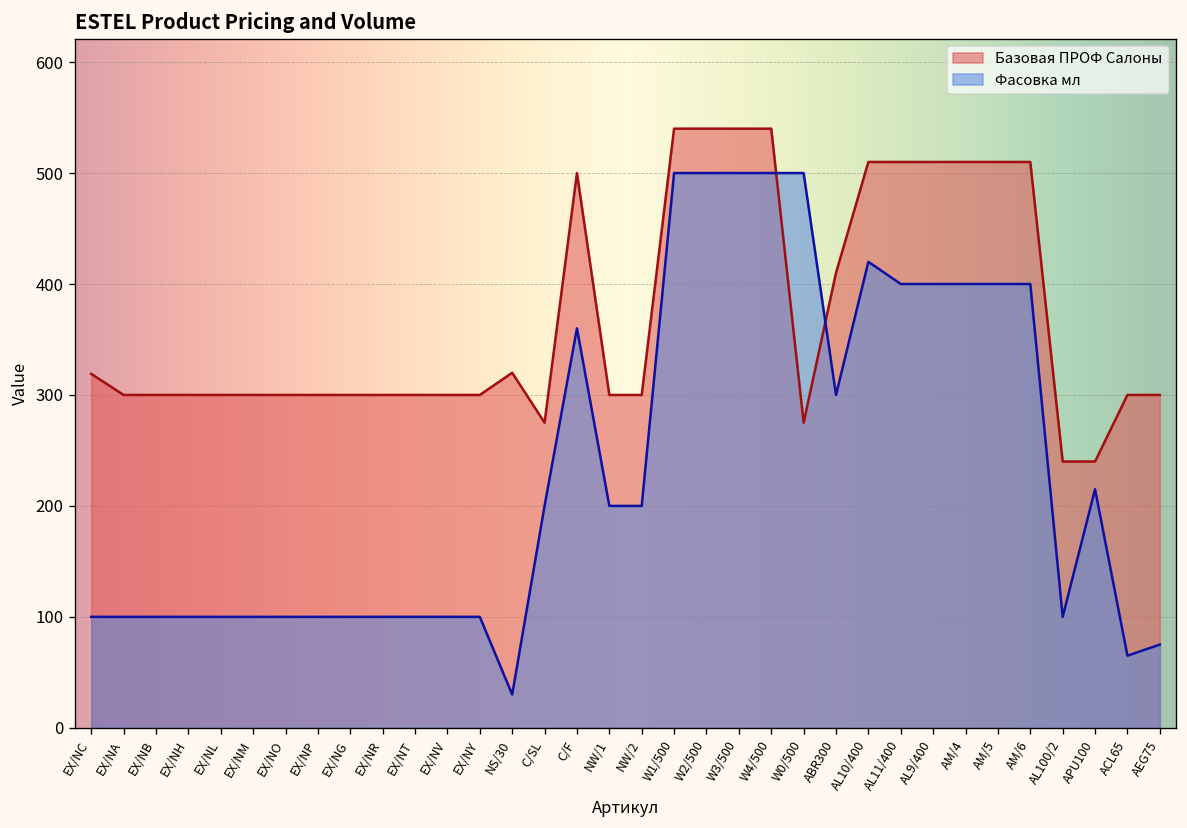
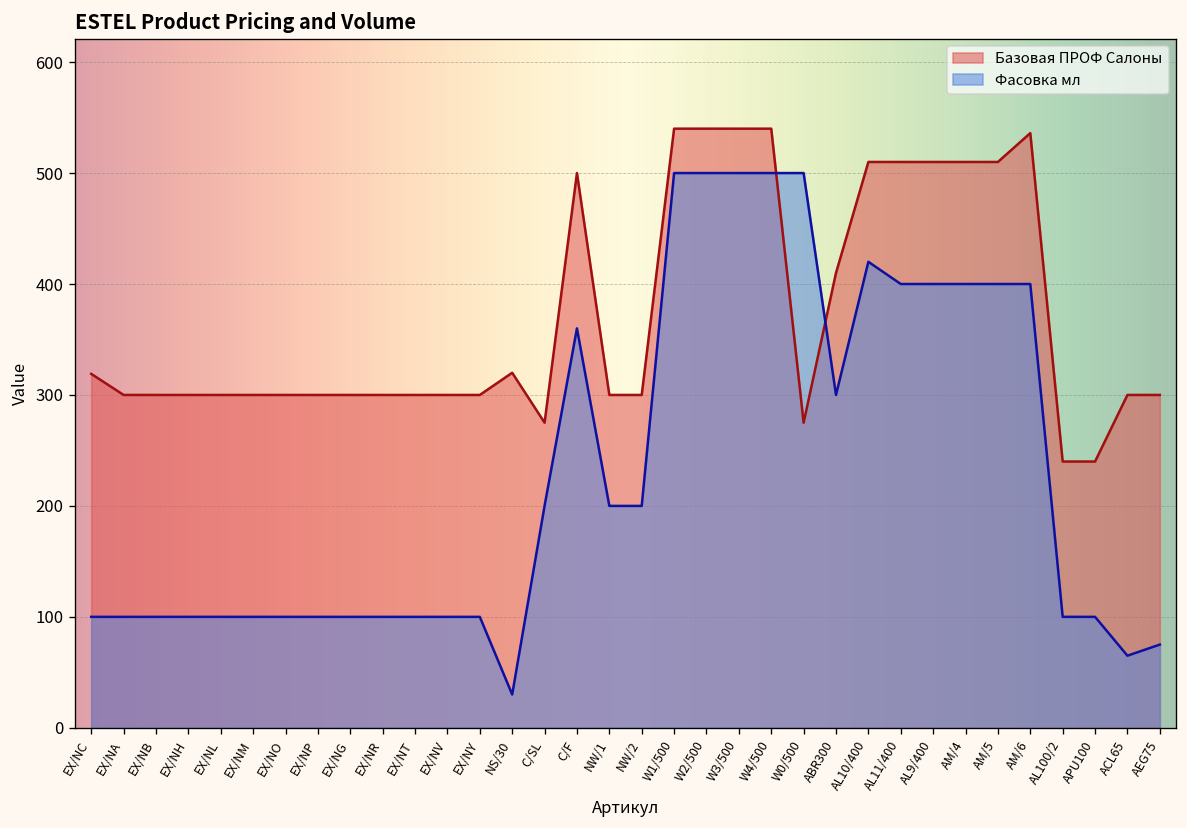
  {
    "Базовая ПРОФ Салоны": {
      "EX/NC": 320,
      "EX/NA": 300,
      "EX/NB": 300,
      "EX/NH": 300,
      "EX/NL": 300,
      "EX/NM": 300,
      "EX/NO": 300,
      "EX/NP": 300,
      "EX/NG": 300,
      "EX/NR": 300,
      "EX/NT": 300,
      "EX/NV": 300,
      "EX/NY": 300,
      "NS/30": 320,
      "C/SL": 280,
      "C/F": 500,
      "NW/1": 300,
      "NW/2": 300,
      "W1/500": 540,
      "W2/500": 540,
      "W3/500": 540,
      "W4/500": 540,
      "W0/500": 280,
      "ABR300": 410,
      "AL10/400": 510,
      "AL11/400": 510,
      "AL9/400": 510,
      "AM/4": 510,
      "AM/5": 510,
-     "AM/6": 510,
+     "AM/6": 540,
      "AL100/2": 240,
      "APU100": 240,
      "ACL65": 300,
      "AEG75": 300
    },
    "Фасовка мл": {
      "EX/NC": 100,
      "EX/NA": 100,
      "EX/NB": 100,
      "EX/NH": 100,
      "EX/NL": 100,
      "EX/NM": 100,
      "EX/NO": 100,
      "EX/NP": 100,
      "EX/NG": 100,
      "EX/NR": 100,
      "EX/NT": 100,
      "EX/NV": 100,
      "EX/NY": 100,
      "NS/30": 30,
      "C/SL": 200,
      "C/F": 360,
      "NW/1": 200,
      "NW/2": 200,
      "W1/500": 500,
      "W2/500": 500,
      "W3/500": 500,
      "W4/500": 500,
      "W0/500": 500,
      "ABR300": 300,
      "AL10/400": 420,
      "AL11/400": 400,
      "AL9/400": 400,
      "AM/4": 400,
      "AM/5": 400,
      "AM/6": 400,
      "AL100/2": 100,
-     "APU100": 220,
+     "APU100": 100,
      "ACL65": 70,
      "AEG75": 80
    }
  }
